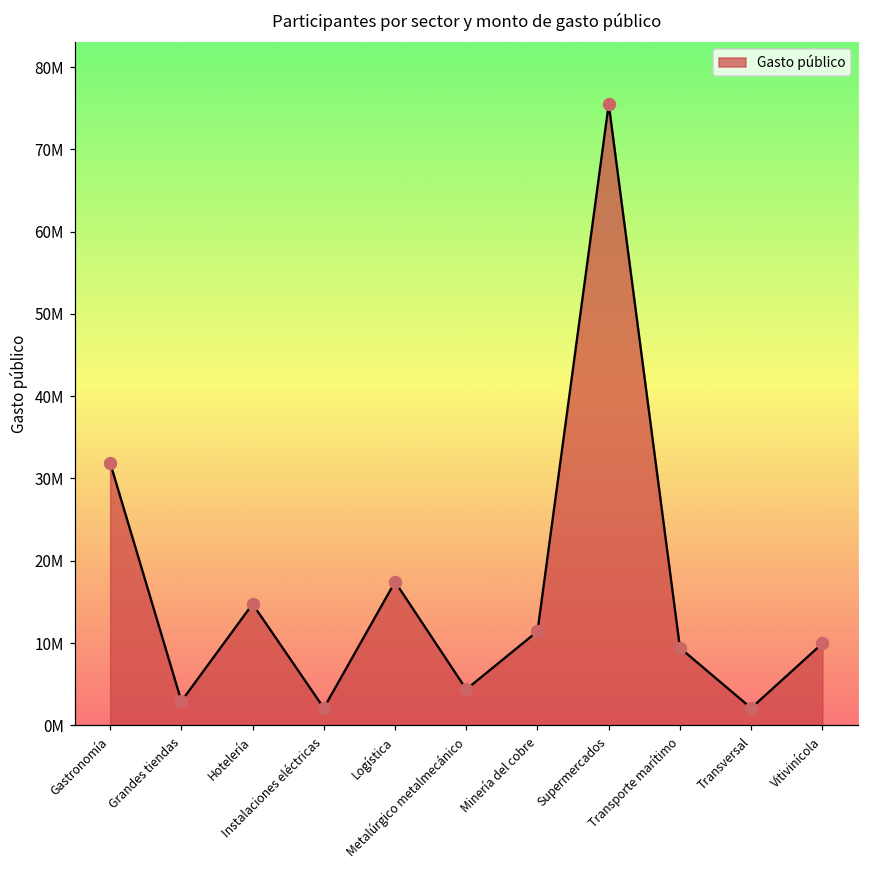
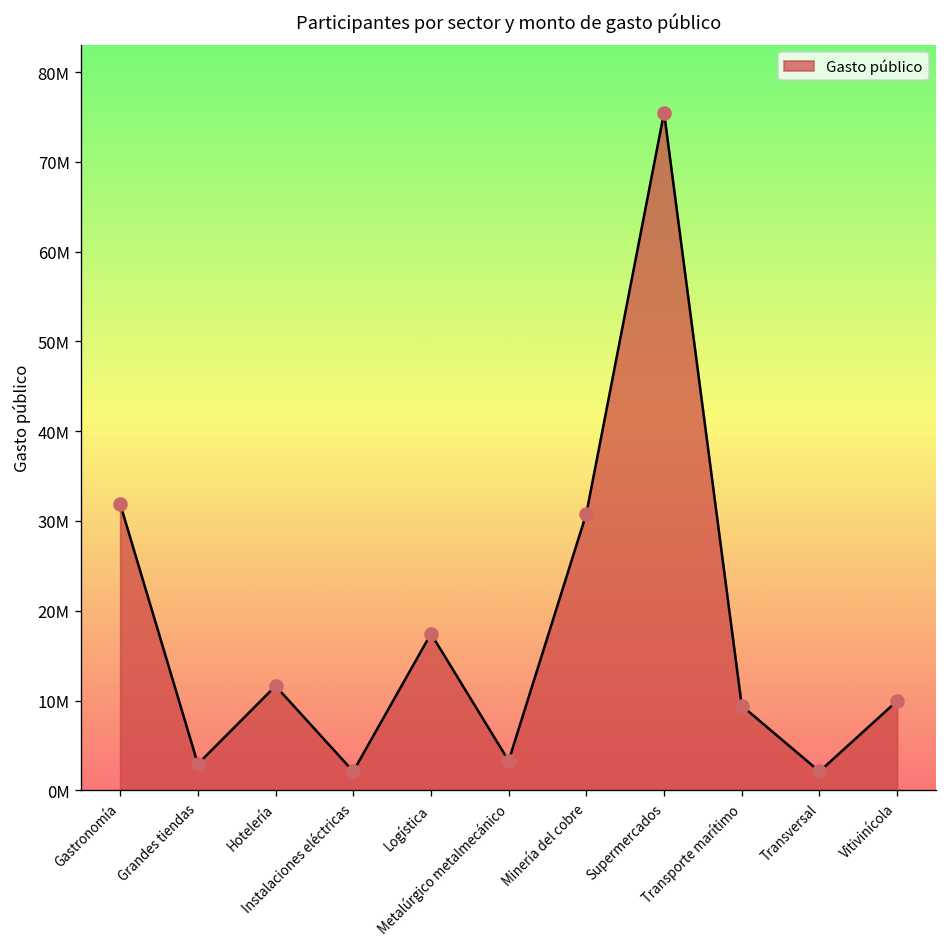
  {
    "Gastronomía": 32000000,
    "Grandes tiendas": 3000000,
-   "Hotelería": 15000000,
+   "Hotelería": 12000000,
    "Instalaciones eléctricas": 2000000,
    "Logística": 17000000,
-   "Metalúrgico metalmecánico": 4000000,
-   "Minería del cobre": 11000000,
+   "Metalúrgico metalmecánico": 3000000,
+   "Minería del cobre": 31000000,
    "Supermercados": 75000000,
    "Transporte marítimo": 9000000,
    "Transversal": 2000000,
    "Vitivinícola": 10000000
  }
